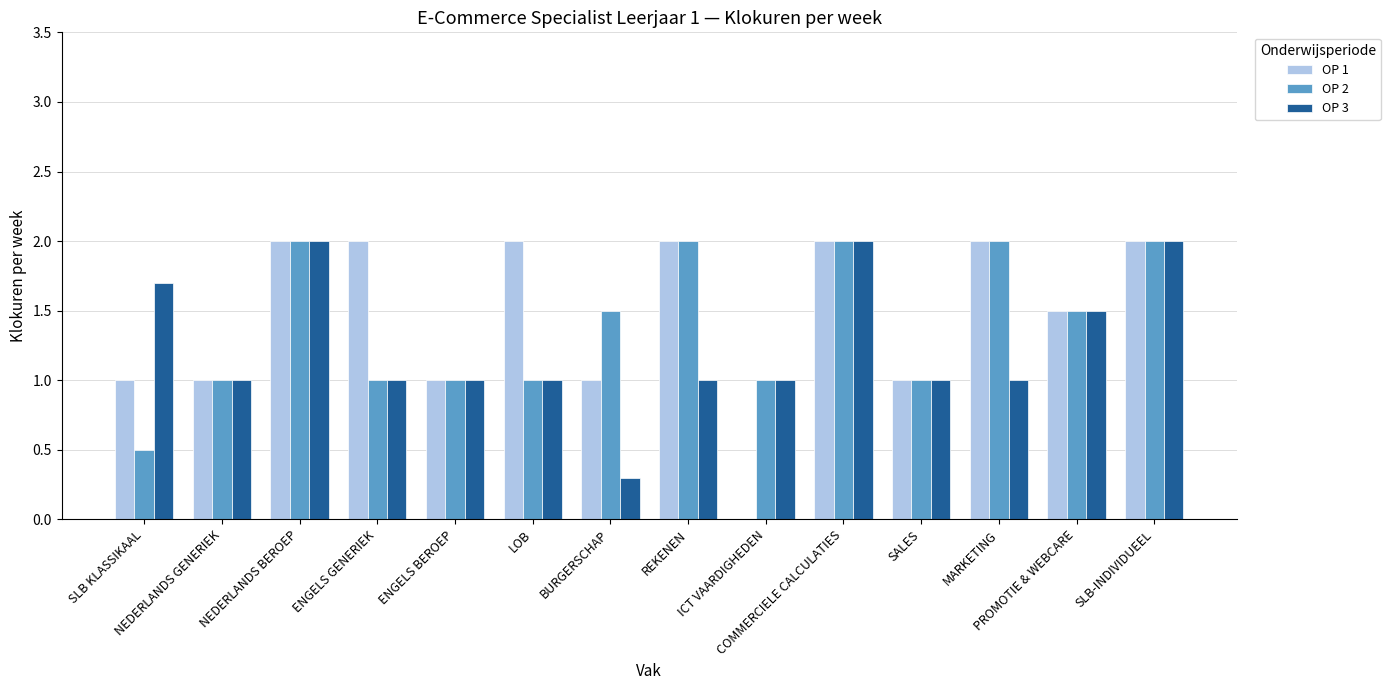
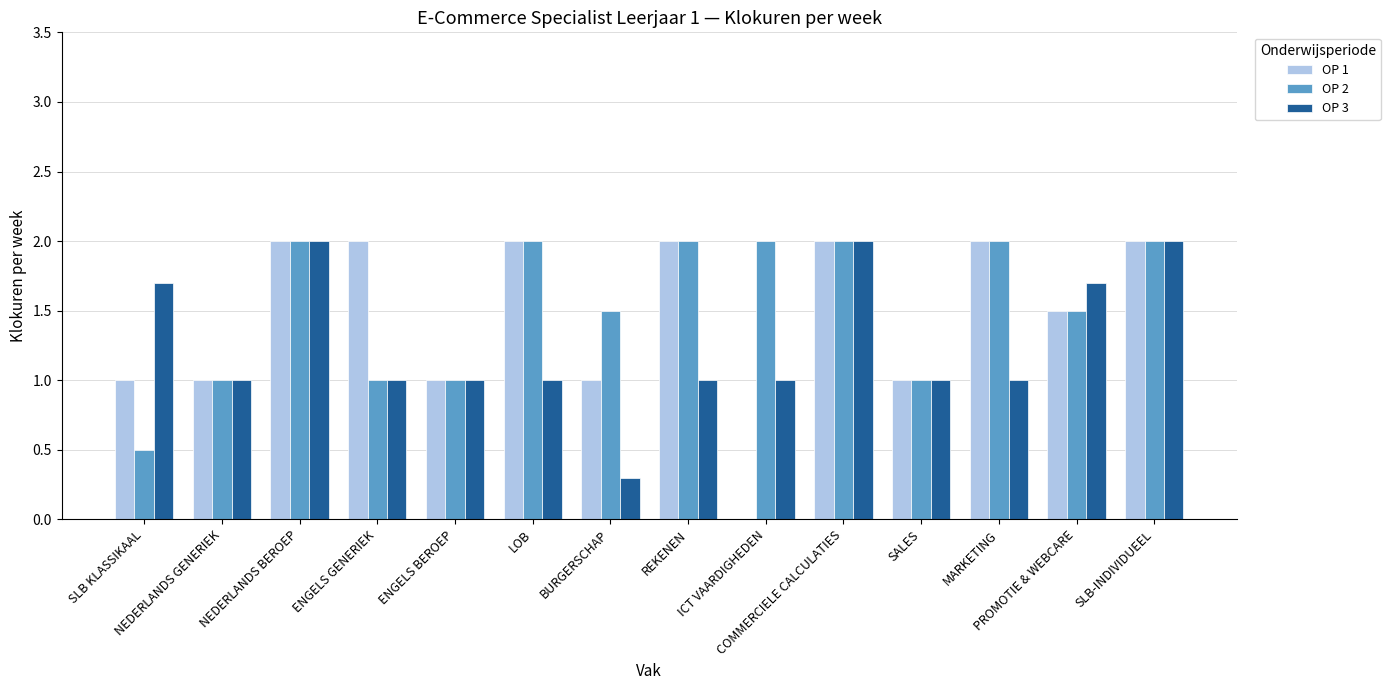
  {
    "OP 1": {
      "SLB KLASSIKAAL": 1.0,
      "NEDERLANDS GENERIEK": 1.0,
      "NEDERLANDS BEROEP": 2.0,
      "ENGELS GENERIEK": 2.0,
      "ENGELS BEROEP": 1.0,
      "LOB": 2.0,
      "BURGERSCHAP": 1.0,
      "REKENEN": 2.0,
      "ICT VAARDIGHEDEN": 0.0,
      "COMMERCIELE CALCULATIES": 2.0,
      "SALES": 1.0,
      "MARKETING": 2.0,
      "PROMOTIE & WEBCARE": 1.5,
      "SLB-INDIVIDUEEL": 2.0
    },
    "OP 2": {
      "SLB KLASSIKAAL": 0.50,
      "NEDERLANDS GENERIEK": 1,
      "NEDERLANDS BEROEP": 2,
      "ENGELS GENERIEK": 1,
      "ENGELS BEROEP": 1,
-     "LOB": 1,
+     "LOB": 2,
      "BURGERSCHAP": 1.50,
      "REKENEN": 2,
-     "ICT VAARDIGHEDEN": 1,
+     "ICT VAARDIGHEDEN": 2,
      "COMMERCIELE CALCULATIES": 2,
      "SALES": 1,
      "MARKETING": 2,
      "PROMOTIE & WEBCARE": 1.50,
      "SLB-INDIVIDUEEL": 2
    },
    "OP 3": {
      "SLB KLASSIKAAL": 1.7,
      "NEDERLANDS GENERIEK": 1.0,
      "NEDERLANDS BEROEP": 2.0,
      "ENGELS GENERIEK": 1.0,
      "ENGELS BEROEP": 1.0,
      "LOB": 1.0,
      "BURGERSCHAP": 0.3,
      "REKENEN": 1.0,
      "ICT VAARDIGHEDEN": 1.0,
      "COMMERCIELE CALCULATIES": 2.0,
      "SALES": 1.0,
      "MARKETING": 1.0,
-     "PROMOTIE & WEBCARE": 1.5,
+     "PROMOTIE & WEBCARE": 1.7,
      "SLB-INDIVIDUEEL": 2.0
    }
  }
